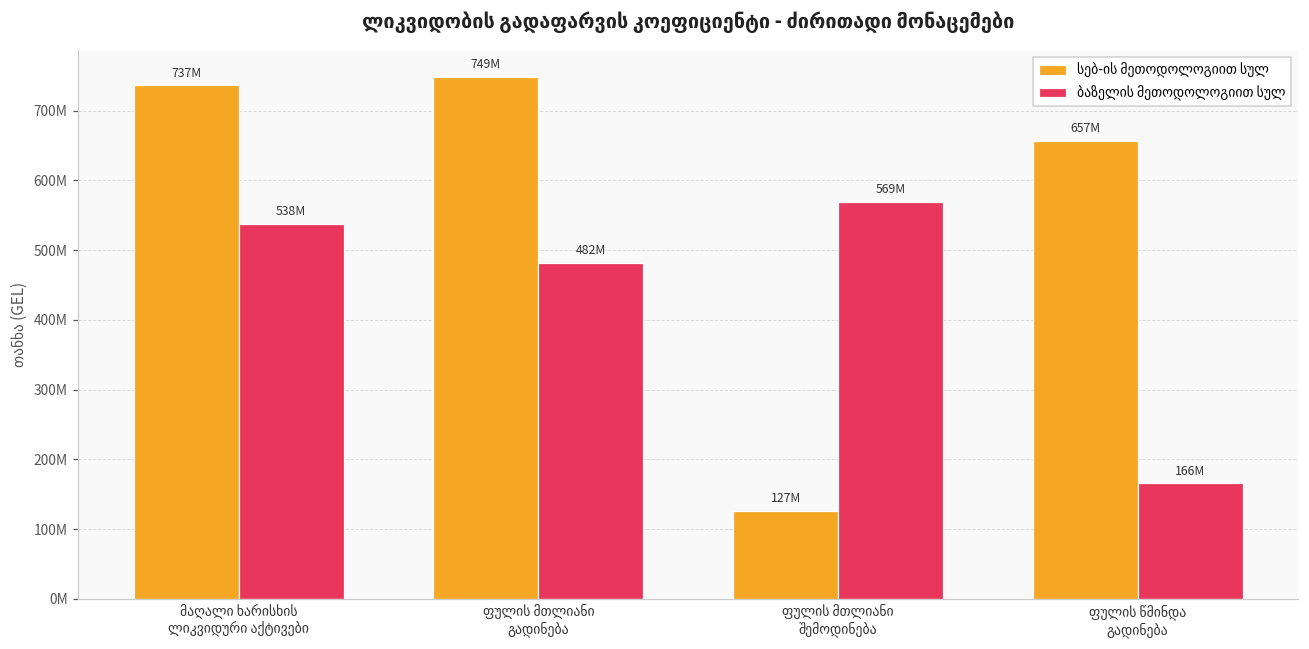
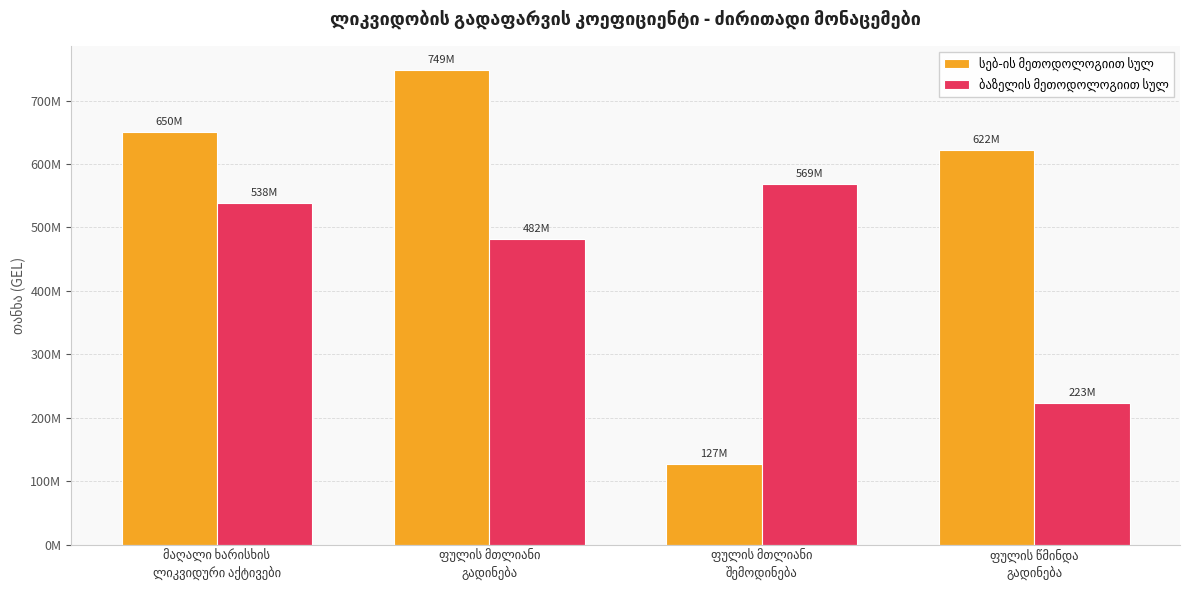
  {
    "სებ-ის მეთოდოლოგიით სულ": {
-     "მაღალი ხარისხის ლიკვიდური აქტივები": "737M",
+     "მაღალი ხარისხის ლიკვიდური აქტივები": "650M",
      "ფულის მთლიანი გადინება": "749M",
      "ფულის მთლიანი შემოდინება": "127M",
-     "ფულის წმინდა გადინება": "657M"
+     "ფულის წმინდა გადინება": "622M"
    },
    "ბაზელის მეთოდოლოგიით სულ": {
      "მაღალი ხარისხის ლიკვიდური აქტივები": "538M",
      "ფულის მთლიანი გადინება": "482M",
      "ფულის მთლიანი შემოდინება": "569M",
-     "ფულის წმინდა გადინება": "166M"
+     "ფულის წმინდა გადინება": "223M"
    }
  }
